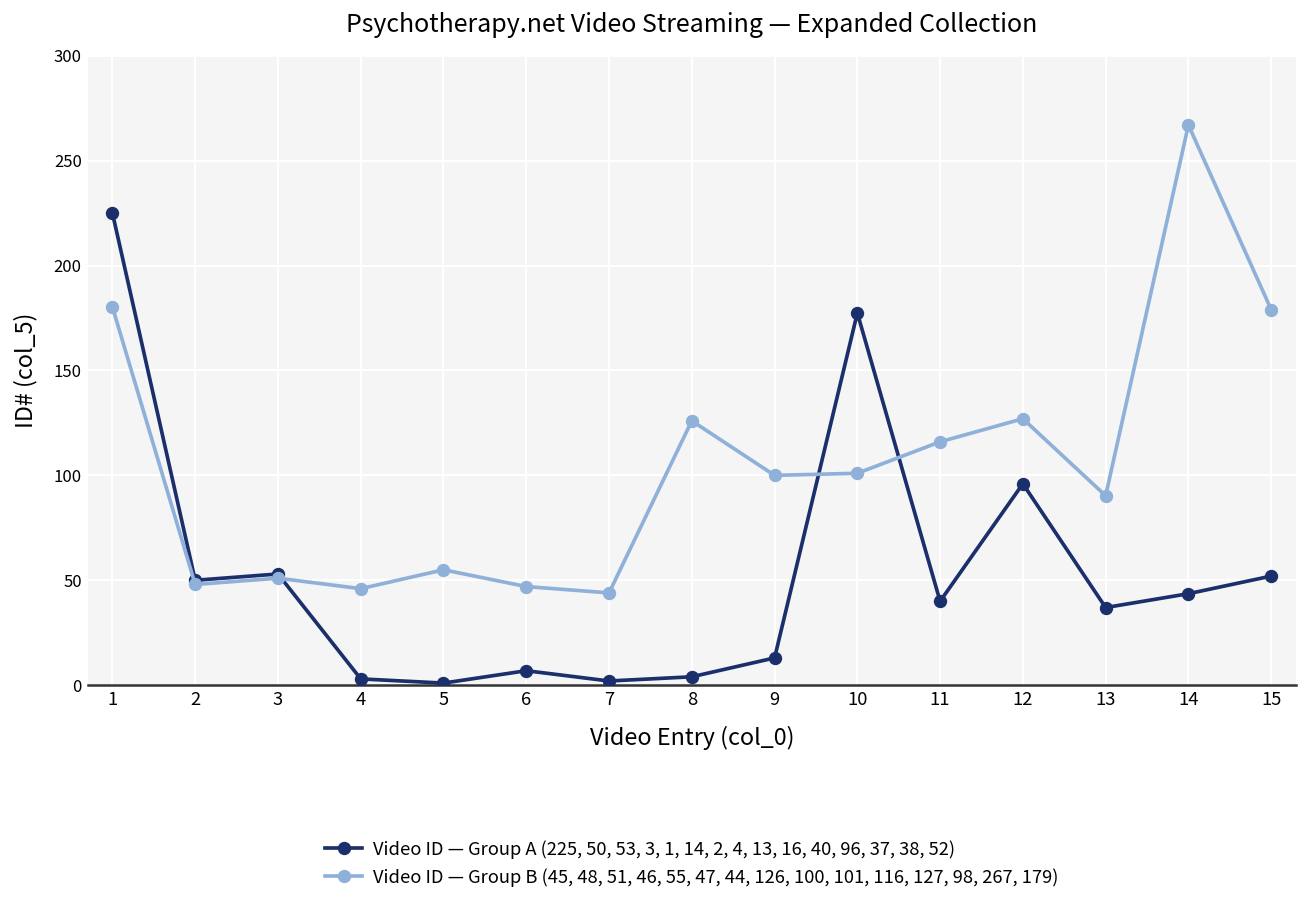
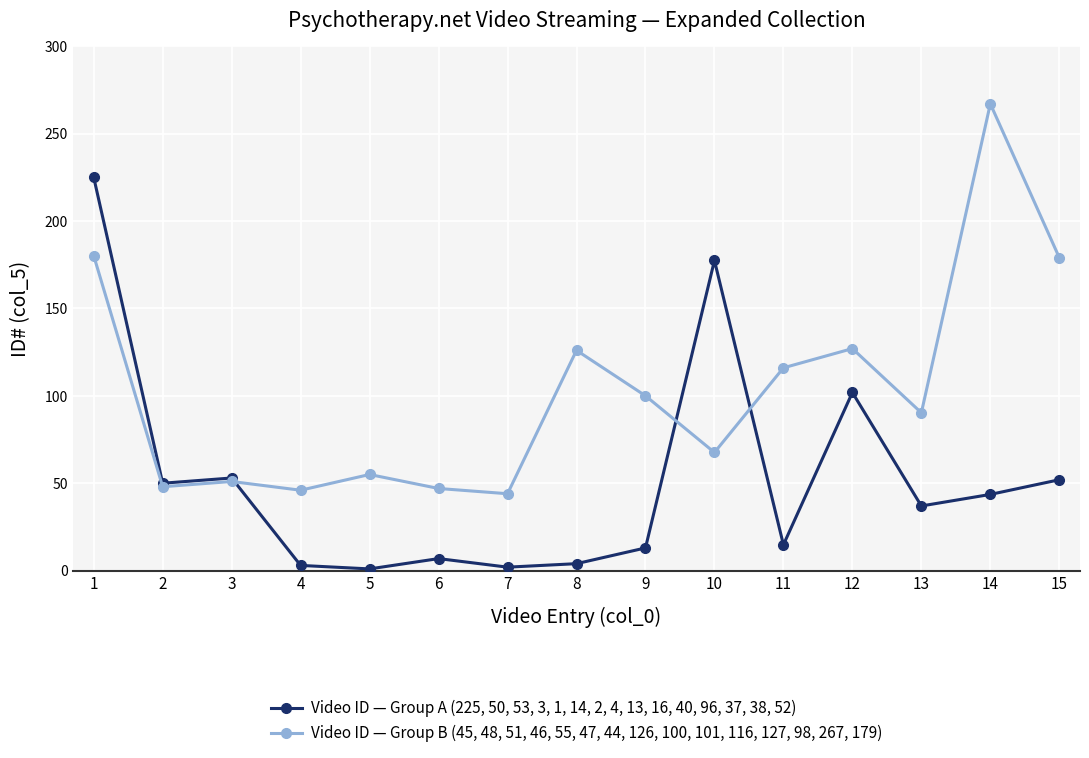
  {
    "Video ID — Group A (225, 50, 53, 3, 1, 14, 2, 4, 13, 16, 40, 96, 37, 38, 52)": {
      "1": 225,
      "2": 50,
      "3": 53,
      "4": 3,
      "5": 1,
      "6": 7,
      "7": 2,
      "8": 4,
      "9": 13,
      "10": 177,
-     "11": 40,
-     "12": 96,
+     "11": 15,
+     "12": 102,
      "13": 37,
      "14": 44,
      "15": 52
    },
    "Video ID — Group B (45, 48, 51, 46, 55, 47, 44, 126, 100, 101, 116, 127, 98, 267, 179)": {
      "1": 180,
      "2": 48,
      "3": 51,
      "4": 46,
      "5": 55,
      "6": 47,
      "7": 44,
      "8": 126,
      "9": 100,
-     "10": 101,
+     "10": 68,
      "11": 116,
      "12": 127,
      "13": 90,
      "14": 267,
      "15": 179
    }
  }
